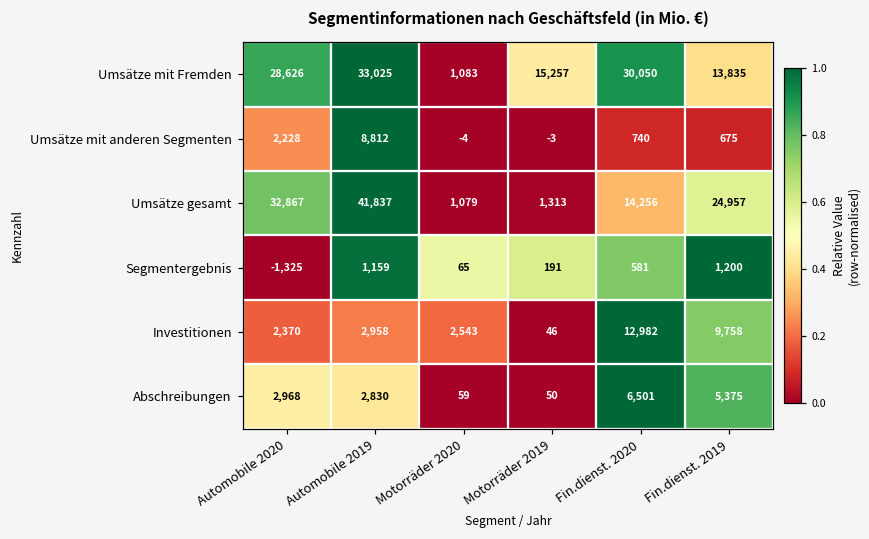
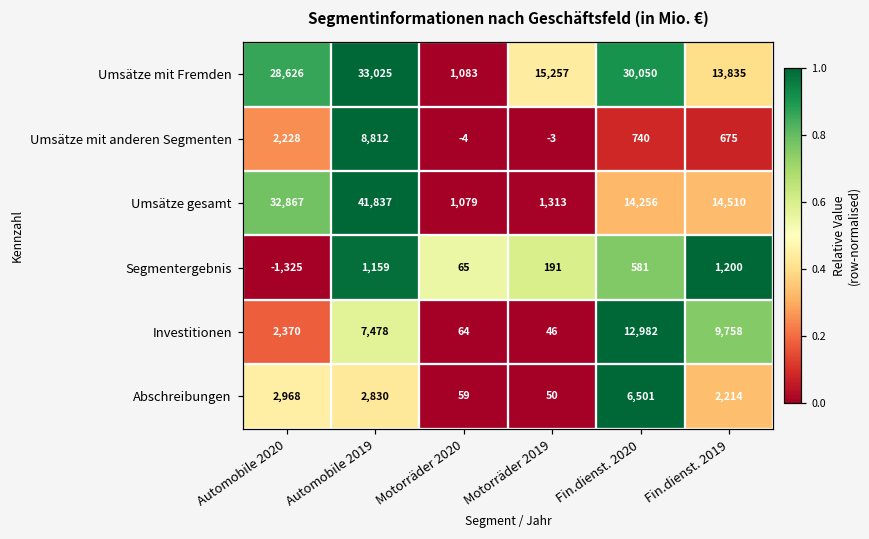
  {
    "Umsätze mit Fremden": {
      "Automobile 2020": "28,626",
      "Automobile 2019": "33,025",
      "Motorräder 2020": "1,083",
      "Motorräder 2019": "15,257",
      "Fin.dienst. 2020": "30,050",
      "Fin.dienst. 2019": "13,835"
    },
    "Umsätze mit anderen Segmenten": {
      "Automobile 2020": "2,228",
      "Automobile 2019": "8,812",
      "Motorräder 2020": "-4",
      "Motorräder 2019": "-3",
      "Fin.dienst. 2020": "740",
      "Fin.dienst. 2019": "675"
    },
    "Umsätze gesamt": {
      "Automobile 2020": "32,867",
      "Automobile 2019": "41,837",
      "Motorräder 2020": "1,079",
      "Motorräder 2019": "1,313",
      "Fin.dienst. 2020": "14,256",
-     "Fin.dienst. 2019": "24,957"
+     "Fin.dienst. 2019": "14,510"
    },
    "Segmentergebnis": {
      "Automobile 2020": "-1,325",
      "Automobile 2019": "1,159",
      "Motorräder 2020": "65",
      "Motorräder 2019": "191",
      "Fin.dienst. 2020": "581",
      "Fin.dienst. 2019": "1,200"
    },
    "Investitionen": {
      "Automobile 2020": "2,370",
-     "Automobile 2019": "2,958",
-     "Motorräder 2020": "2,543",
+     "Automobile 2019": "7,478",
+     "Motorräder 2020": "64",
      "Motorräder 2019": "46",
      "Fin.dienst. 2020": "12,982",
      "Fin.dienst. 2019": "9,758"
    },
    "Abschreibungen": {
      "Automobile 2020": "2,968",
      "Automobile 2019": "2,830",
      "Motorräder 2020": "59",
      "Motorräder 2019": "50",
      "Fin.dienst. 2020": "6,501",
-     "Fin.dienst. 2019": "5,375"
+     "Fin.dienst. 2019": "2,214"
    }
  }
